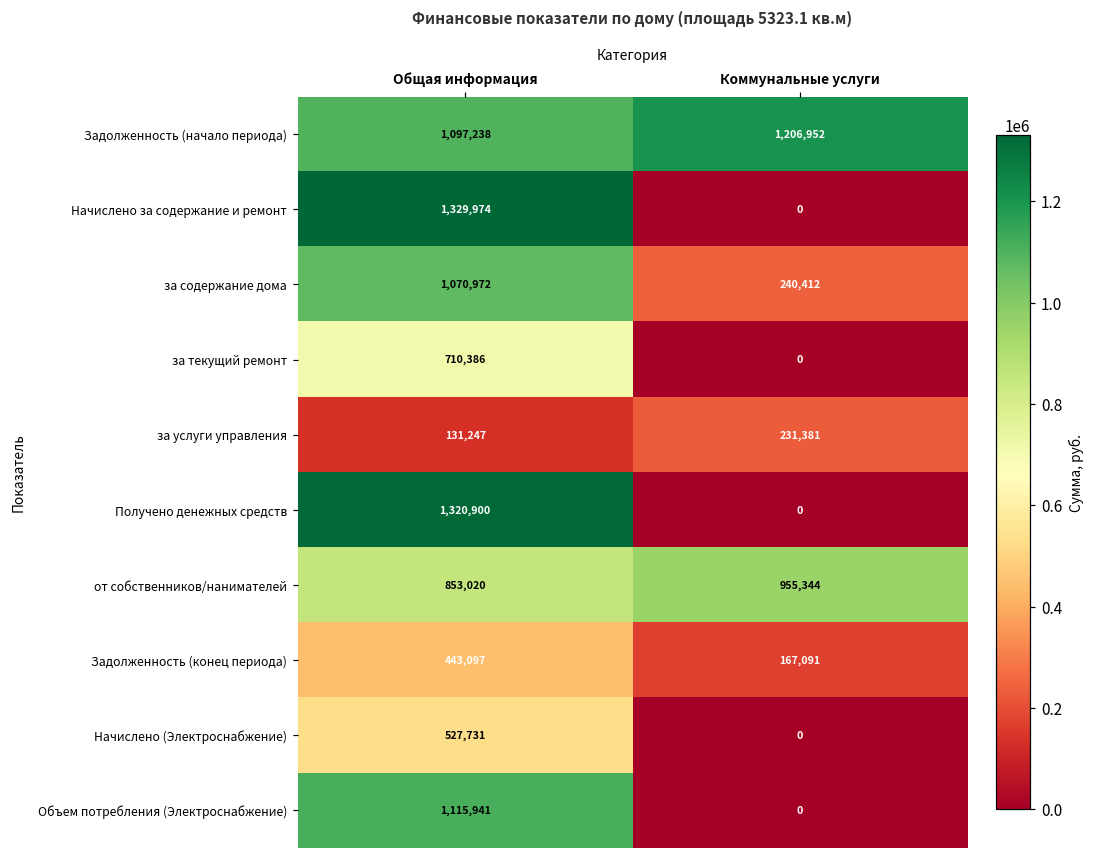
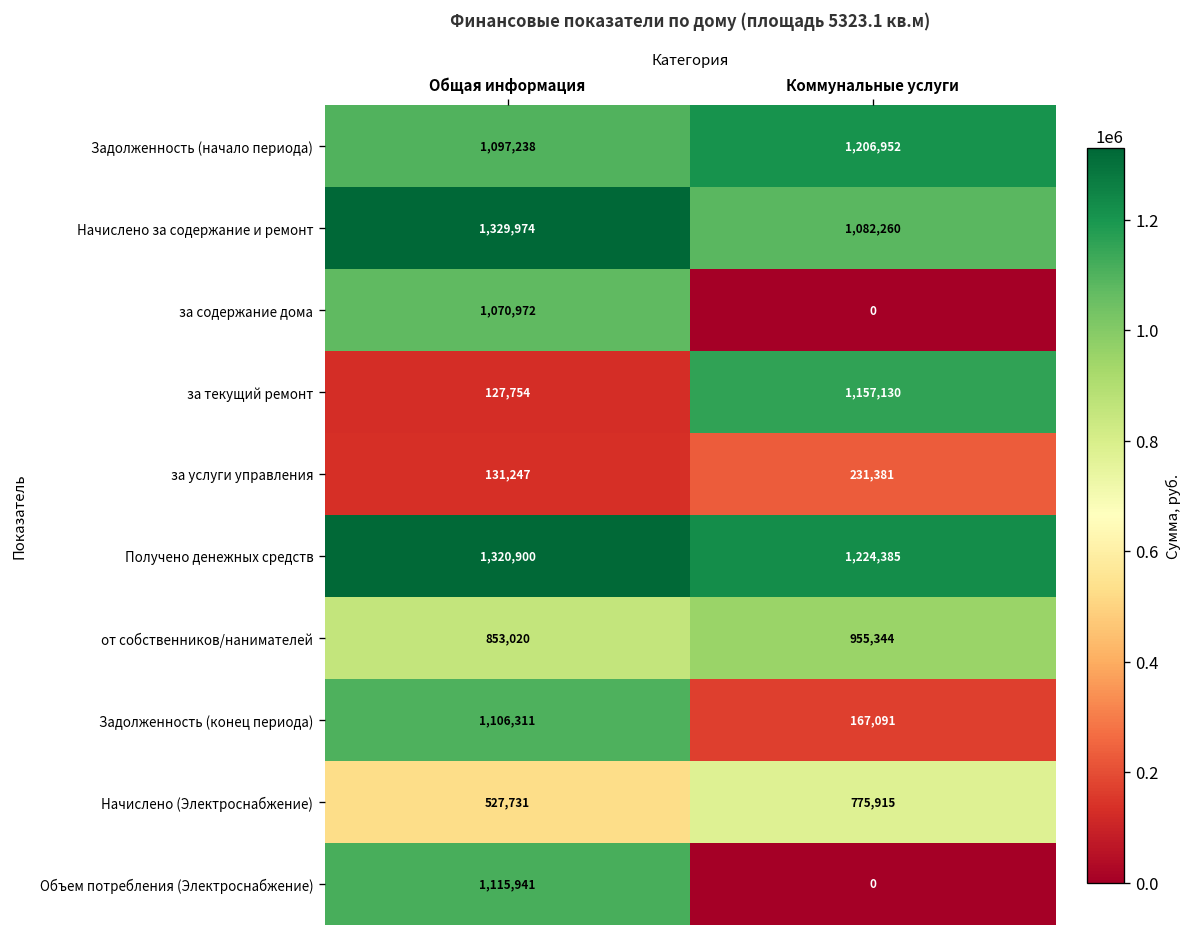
  {
    "Задолженность (начало периода)": {
      "Общая информация": "1,097,238",
      "Коммунальные услуги": "1,206,952"
    },
    "Начислено за содержание и ремонт": {
      "Общая информация": "1,329,974",
-     "Коммунальные услуги": "0"
+     "Коммунальные услуги": "1,082,260"
    },
    "за содержание дома": {
      "Общая информация": "1,070,972",
-     "Коммунальные услуги": "240,412"
+     "Коммунальные услуги": "0"
    },
    "за текущий ремонт": {
-     "Общая информация": "710,386",
-     "Коммунальные услуги": "0"
+     "Общая информация": "127,754",
+     "Коммунальные услуги": "1,157,130"
    },
    "за услуги управления": {
      "Общая информация": "131,247",
      "Коммунальные услуги": "231,381"
    },
    "Получено денежных средств": {
      "Общая информация": "1,320,900",
-     "Коммунальные услуги": "0"
+     "Коммунальные услуги": "1,224,385"
    },
    "от собственников/нанимателей": {
      "Общая информация": "853,020",
      "Коммунальные услуги": "955,344"
    },
    "Задолженность (конец периода)": {
-     "Общая информация": "443,097",
+     "Общая информация": "1,106,311",
      "Коммунальные услуги": "167,091"
    },
    "Начислено (Электроснабжение)": {
      "Общая информация": "527,731",
-     "Коммунальные услуги": "0"
+     "Коммунальные услуги": "775,915"
    },
    "Объем потребления (Электроснабжение)": {
      "Общая информация": "1,115,941",
      "Коммунальные услуги": "0"
    }
  }
